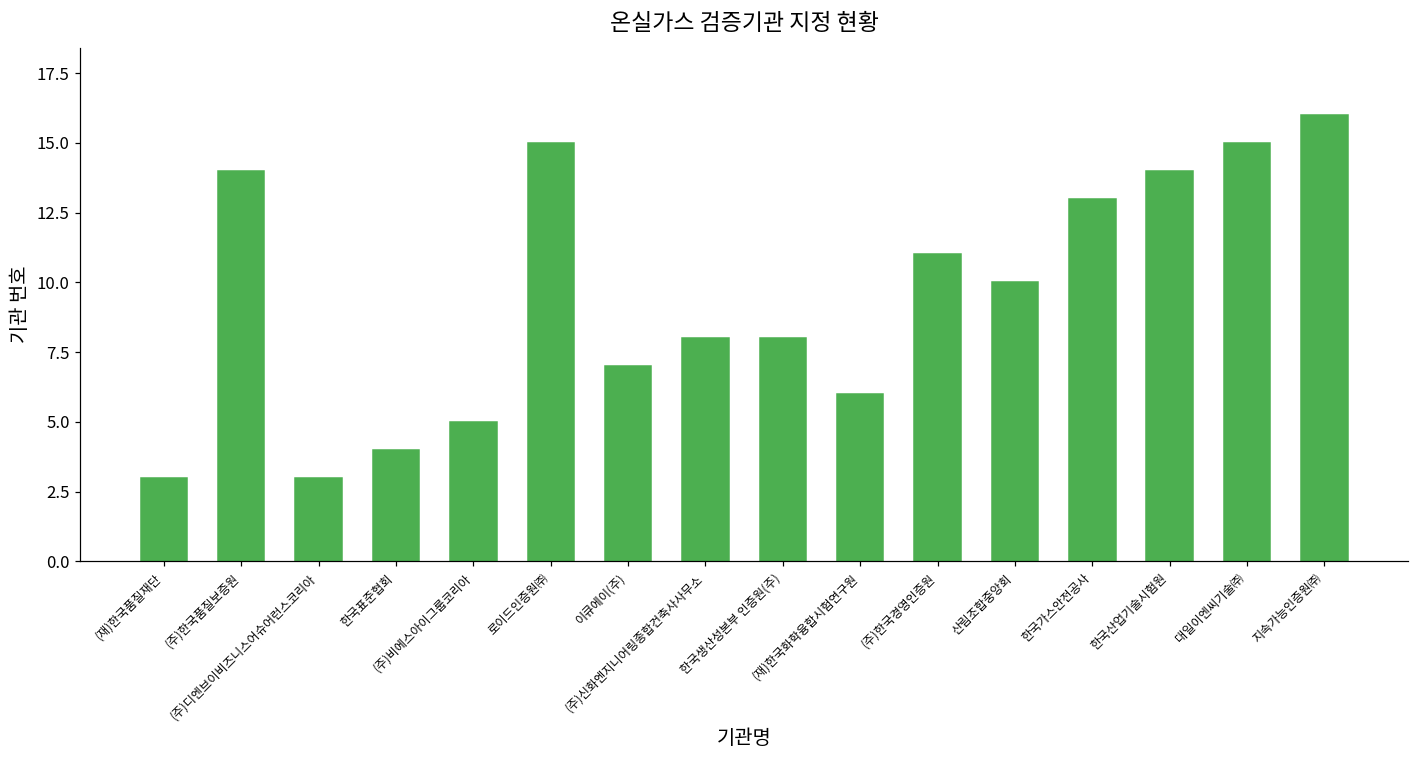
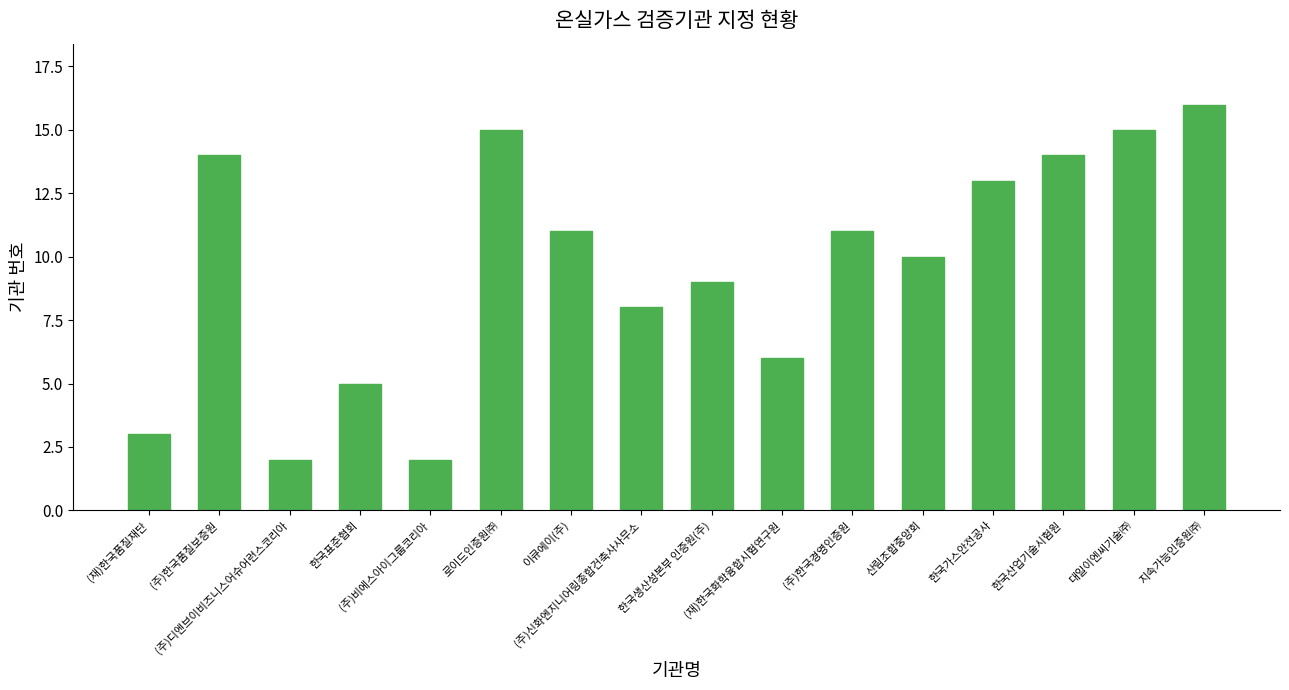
  {
    "(재)한국품질재단": 3,
    "(주)한국품질보증원": 14,
-   "(주)디엔브이비즈니스어슈어런스코리아": 3,
-   "한국표준협회": 4,
-   "(주)비에스아이그룹코리아": 5,
+   "(주)디엔브이비즈니스어슈어런스코리아": 2,
+   "한국표준협회": 5,
+   "(주)비에스아이그룹코리아": 2,
    "로이드인증원㈜": 15,
-   "이큐에이(주)": 7,
+   "이큐에이(주)": 11,
    "(주)신화엔지니어링종합건축사사무소": 8,
-   "한국생산성본부 인증원(주)": 8,
+   "한국생산성본부 인증원(주)": 9,
    "(재)한국화학융합시험연구원": 6,
    "(주)한국경영인증원": 11,
    "산림조합중앙회": 10,
    "한국가스안전공사": 13,
    "한국산업기술시험원": 14,
    "대일이엔씨기술㈜": 15,
    "지속가능인증원㈜": 16
  }
